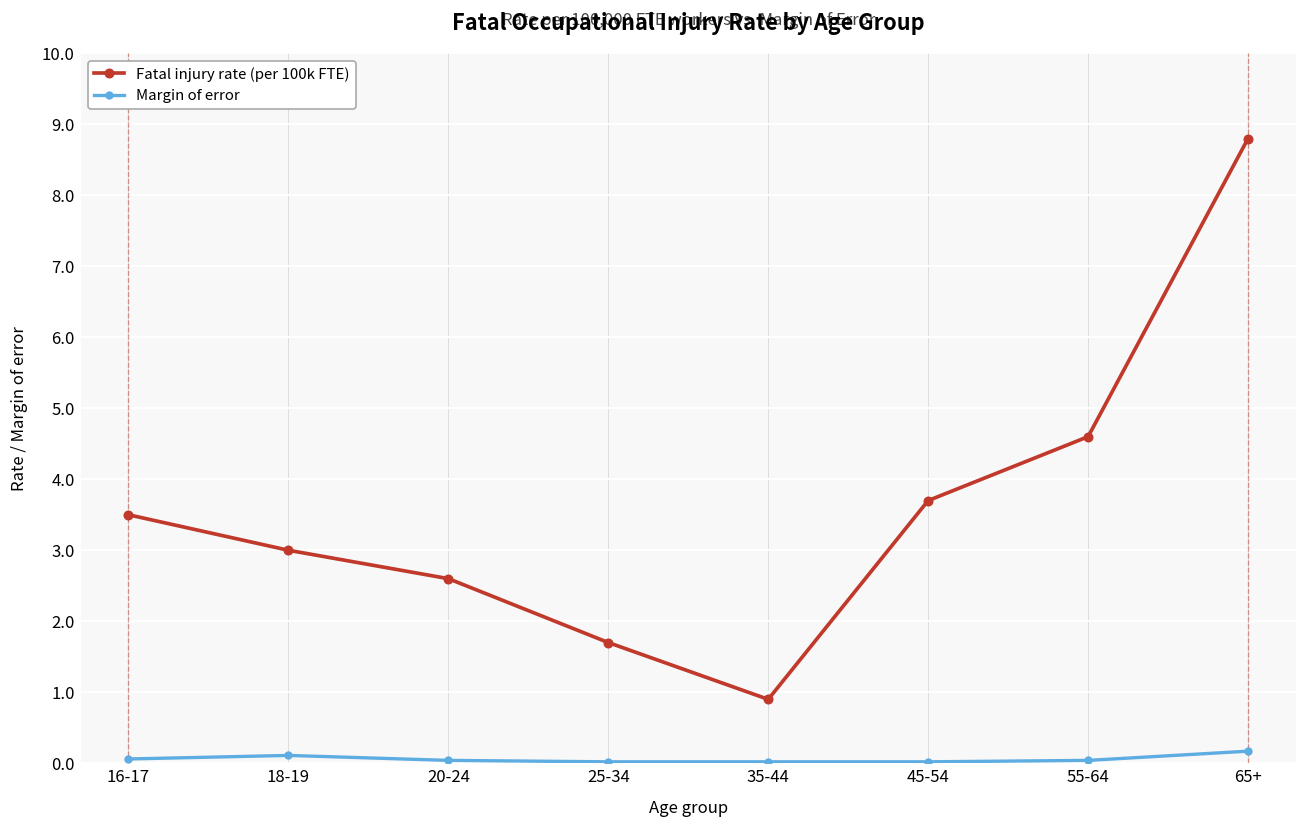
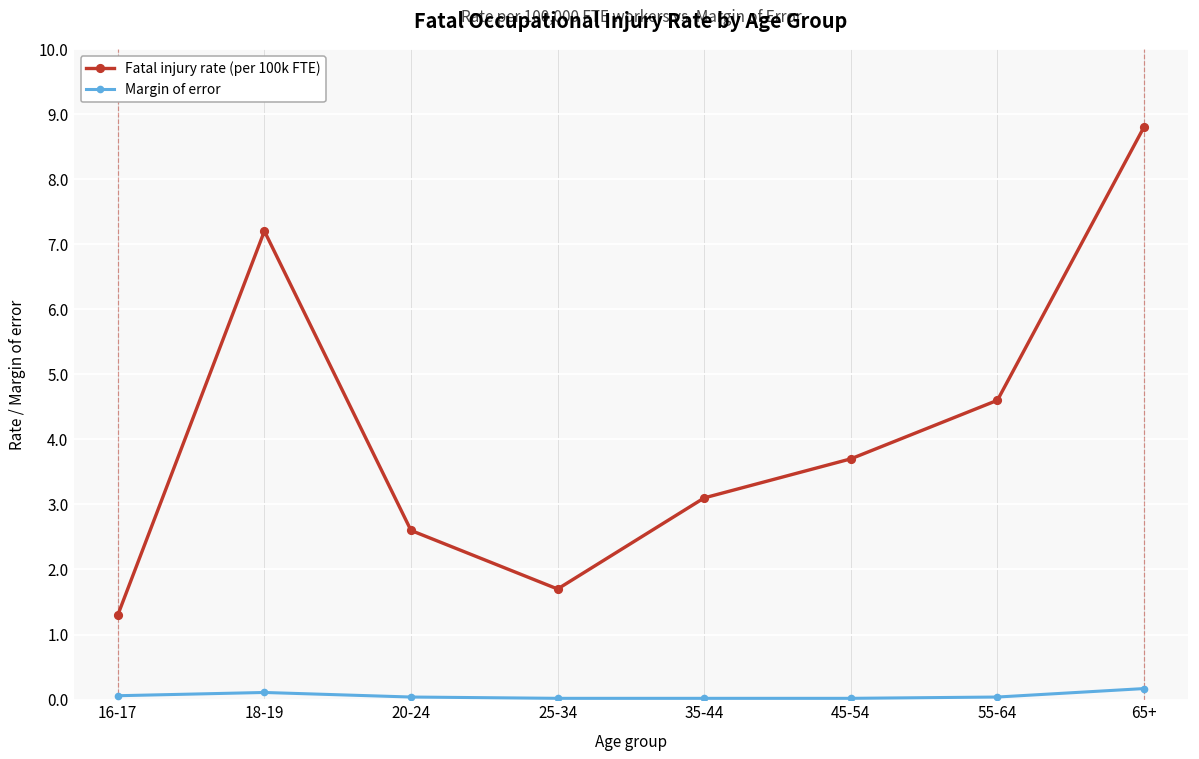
  {
    "Fatal injury rate (per 100k FTE)": {
-     "16-17": 3.5,
-     "18-19": 3.0,
+     "16-17": 1.3,
+     "18-19": 7.2,
      "20-24": 2.6,
      "25-34": 1.7,
-     "35-44": 0.9,
+     "35-44": 3.1,
      "45-54": 3.7,
      "55-64": 4.6,
      "65+": 8.8
    },
    "Margin of error": {
      "16-17": 0.1,
      "18-19": 0.1,
      "20-24": 0.0,
      "25-34": 0.0,
      "35-44": 0.0,
      "45-54": 0.0,
      "55-64": 0.0,
      "65+": 0.2
    }
  }
